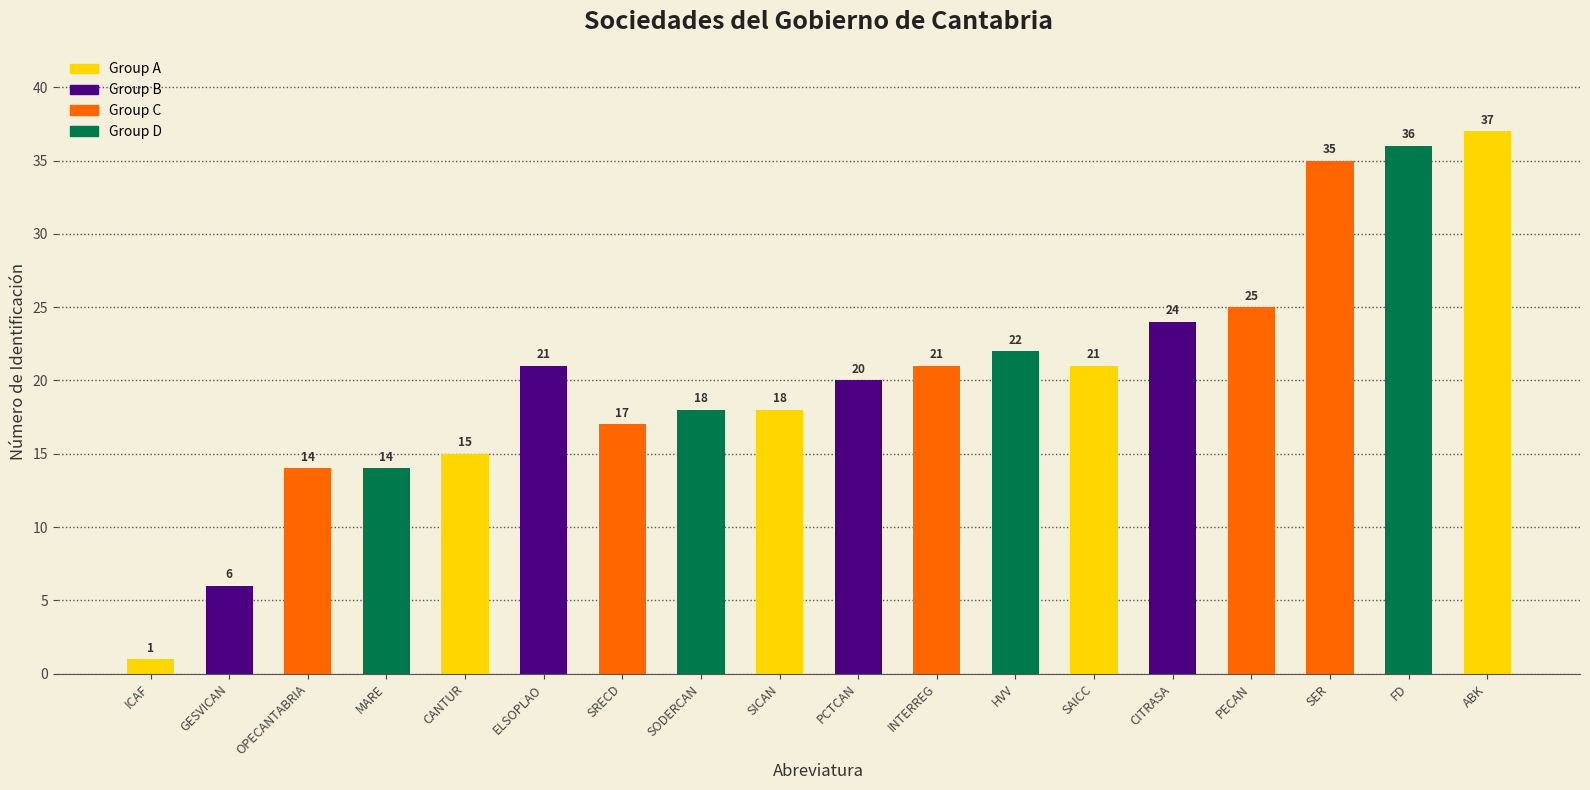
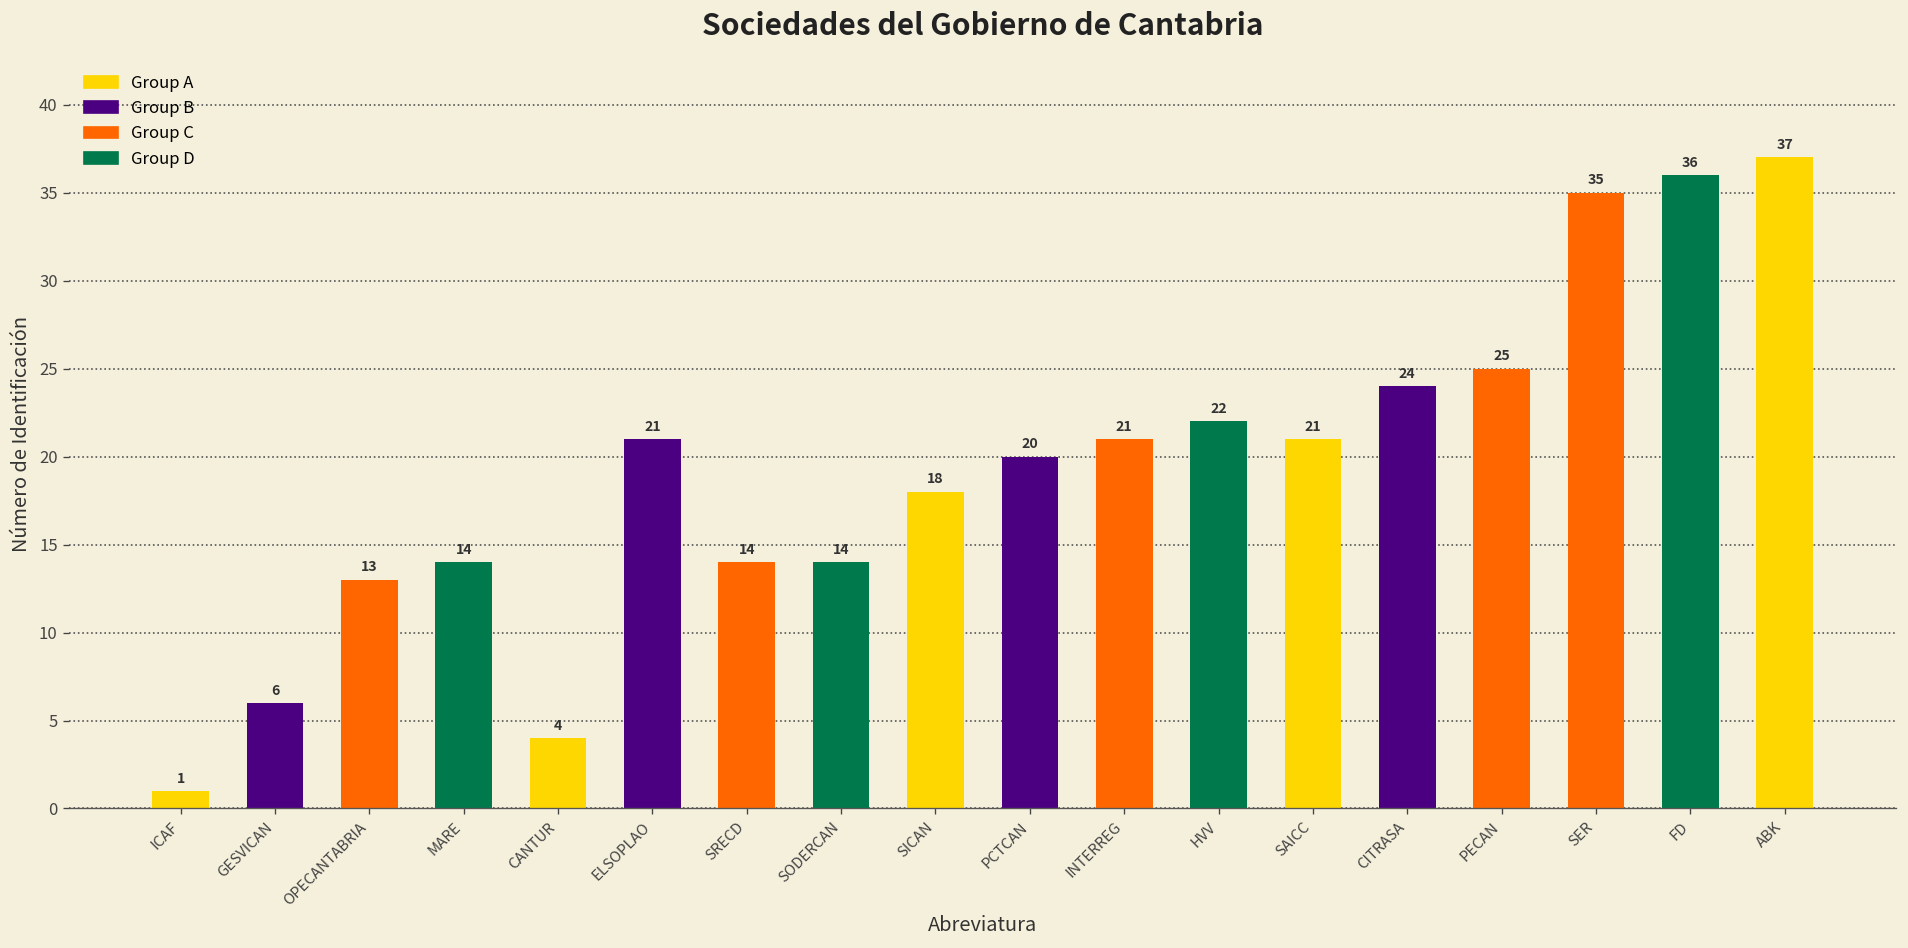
  {
    "ICAF": 1,
    "GESVICAN": 6,
-   "OPECANTABRIA": 14,
+   "OPECANTABRIA": 13,
    "MARE": 14,
-   "CANTUR": 15,
+   "CANTUR": 4,
    "ELSOPLAO": 21,
-   "SRECD": 17,
-   "SODERCAN": 18,
+   "SRECD": 14,
+   "SODERCAN": 14,
    "SICAN": 18,
    "PCTCAN": 20,
    "INTERREG": 21,
    "HVV": 22,
    "SAICC": 21,
    "CITRASA": 24,
    "PECAN": 25,
    "SER": 35,
    "FD": 36,
    "ABK": 37
  }
